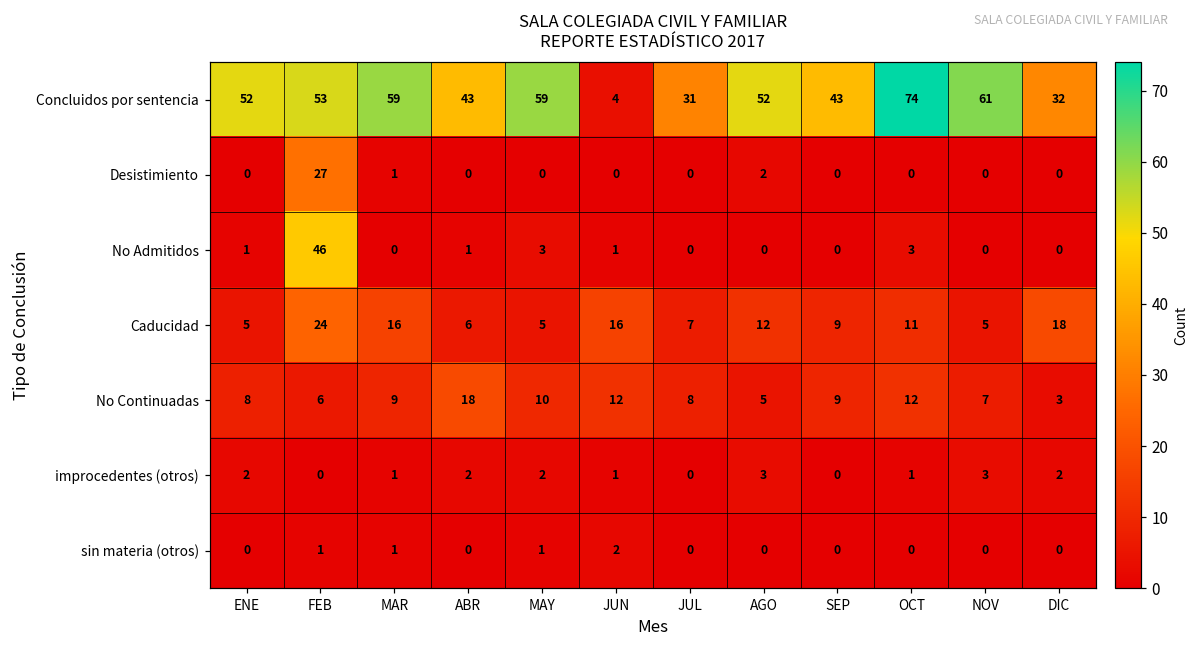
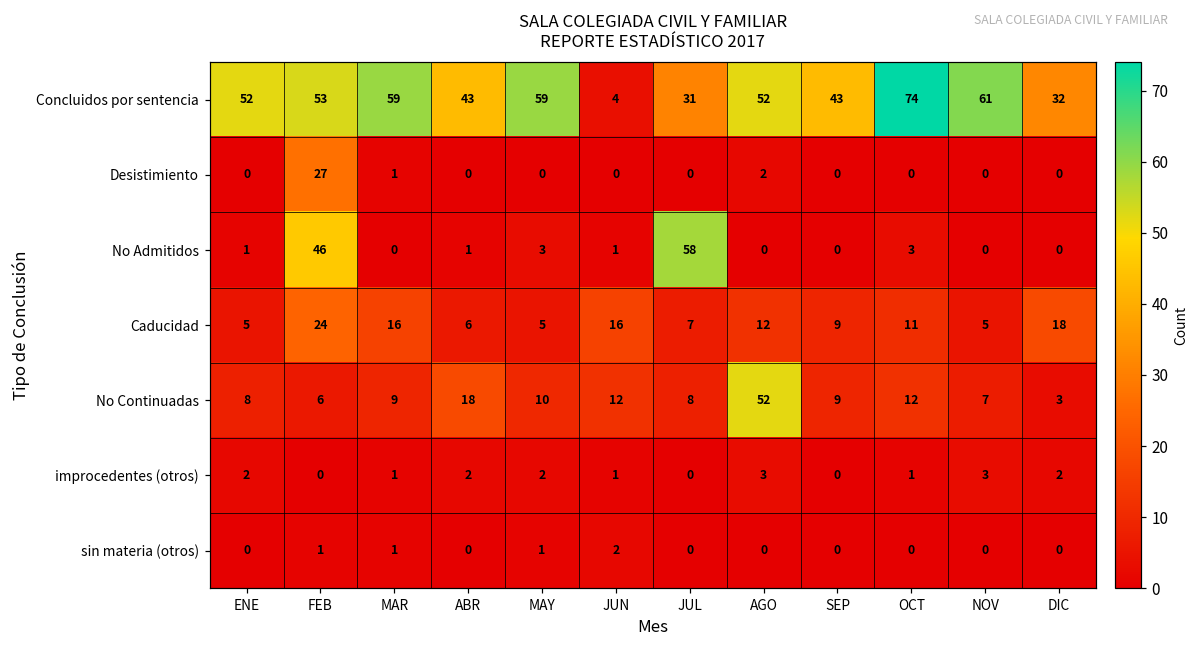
  {
    "Concluidos por sentencia": {
      "ENE": 52,
      "FEB": 53,
      "MAR": 59,
      "ABR": 43,
      "MAY": 59,
      "JUN": 4,
      "JUL": 31,
      "AGO": 52,
      "SEP": 43,
      "OCT": 74,
      "NOV": 61,
      "DIC": 32
    },
    "Desistimiento": {
      "ENE": 0,
      "FEB": 27,
      "MAR": 1,
      "ABR": 0,
      "MAY": 0,
      "JUN": 0,
      "JUL": 0,
      "AGO": 2,
      "SEP": 0,
      "OCT": 0,
      "NOV": 0,
      "DIC": 0
    },
    "No Admitidos": {
      "ENE": 1,
      "FEB": 46,
      "MAR": 0,
      "ABR": 1,
      "MAY": 3,
      "JUN": 1,
-     "JUL": 0,
+     "JUL": 58,
      "AGO": 0,
      "SEP": 0,
      "OCT": 3,
      "NOV": 0,
      "DIC": 0
    },
    "Caducidad": {
      "ENE": 5,
      "FEB": 24,
      "MAR": 16,
      "ABR": 6,
      "MAY": 5,
      "JUN": 16,
      "JUL": 7,
      "AGO": 12,
      "SEP": 9,
      "OCT": 11,
      "NOV": 5,
      "DIC": 18
    },
    "No Continuadas": {
      "ENE": 8,
      "FEB": 6,
      "MAR": 9,
      "ABR": 18,
      "MAY": 10,
      "JUN": 12,
      "JUL": 8,
-     "AGO": 5,
+     "AGO": 52,
      "SEP": 9,
      "OCT": 12,
      "NOV": 7,
      "DIC": 3
    },
    "improcedentes (otros)": {
      "ENE": 2,
      "FEB": 0,
      "MAR": 1,
      "ABR": 2,
      "MAY": 2,
      "JUN": 1,
      "JUL": 0,
      "AGO": 3,
      "SEP": 0,
      "OCT": 1,
      "NOV": 3,
      "DIC": 2
    },
    "sin materia (otros)": {
      "ENE": 0,
      "FEB": 1,
      "MAR": 1,
      "ABR": 0,
      "MAY": 1,
      "JUN": 2,
      "JUL": 0,
      "AGO": 0,
      "SEP": 0,
      "OCT": 0,
      "NOV": 0,
      "DIC": 0
    }
  }
